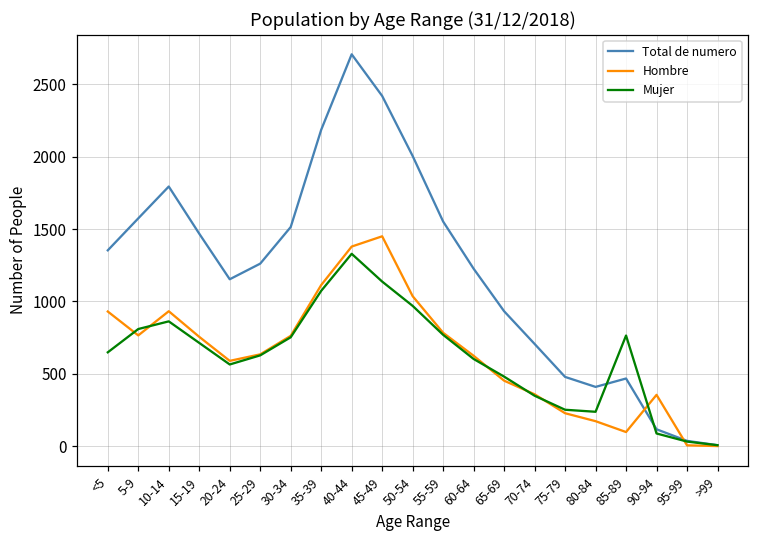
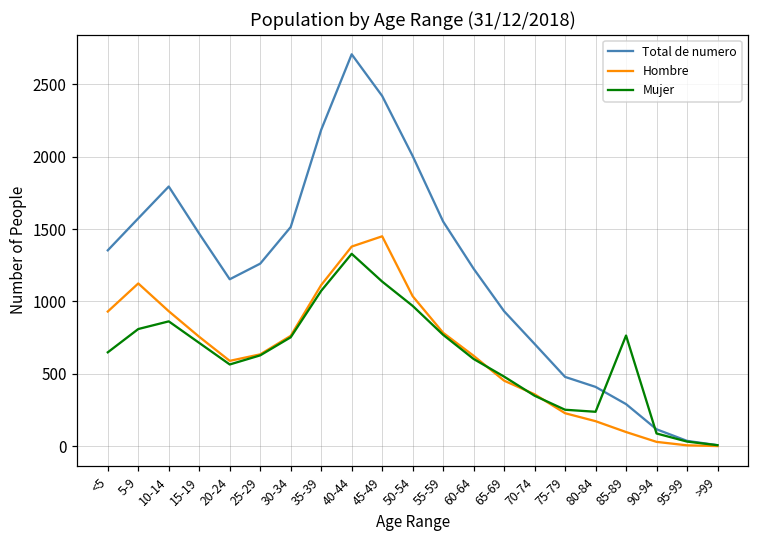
  {
    "Total de numero": {
      "<5": 1350,
      "5-9": 1570,
      "10-14": 1790,
      "15-19": 1470,
      "20-24": 1150,
      "25-29": 1260,
      "30-34": 1510,
      "35-39": 2190,
      "40-44": 2710,
      "45-49": 2420,
      "50-54": 2010,
      "55-59": 1550,
      "60-64": 1230,
      "65-69": 930,
      "70-74": 710,
      "75-79": 480,
      "80-84": 410,
-     "85-89": 470,
+     "85-89": 290,
      "90-94": 120
    },
    "Hombre": {
      "<5": 930,
-     "5-9": 770,
+     "5-9": 1120,
      "10-14": 930,
      "15-19": 760,
      "20-24": 590,
      "35-39": 1110,
      "40-44": 1380,
      "45-49": 1450,
      "50-54": 1040,
      "60-64": 620,
      "65-69": 450,
      "75-79": 230,
      "80-84": 170,
      "85-89": 100,
-     "90-94": 350,
+     "90-94": 30,
      "95-99": 10
    },
    "Mujer": {
      "<5": 650,
      "5-9": 810,
      "10-14": 860,
      "15-19": 710,
      "20-24": 560,
      "35-39": 1070,
      "40-44": 1330,
      "45-49": 1140,
      "50-54": 970,
      "60-64": 600,
      "65-69": 480,
      "75-79": 250,
      "80-84": 240,
      "85-89": 760,
      "90-94": 90
    }
  }
